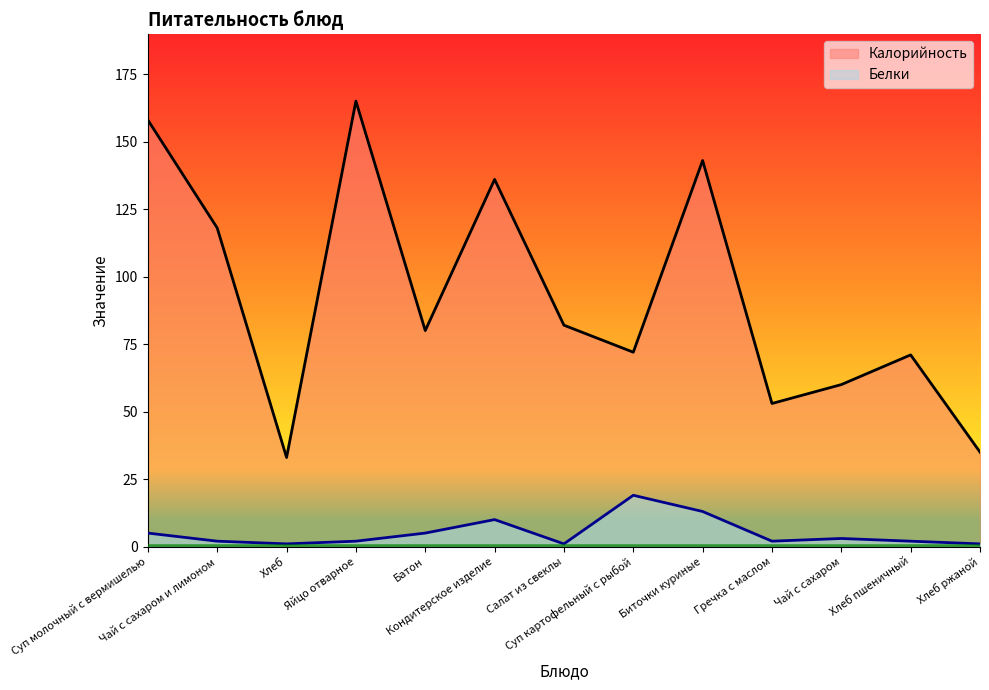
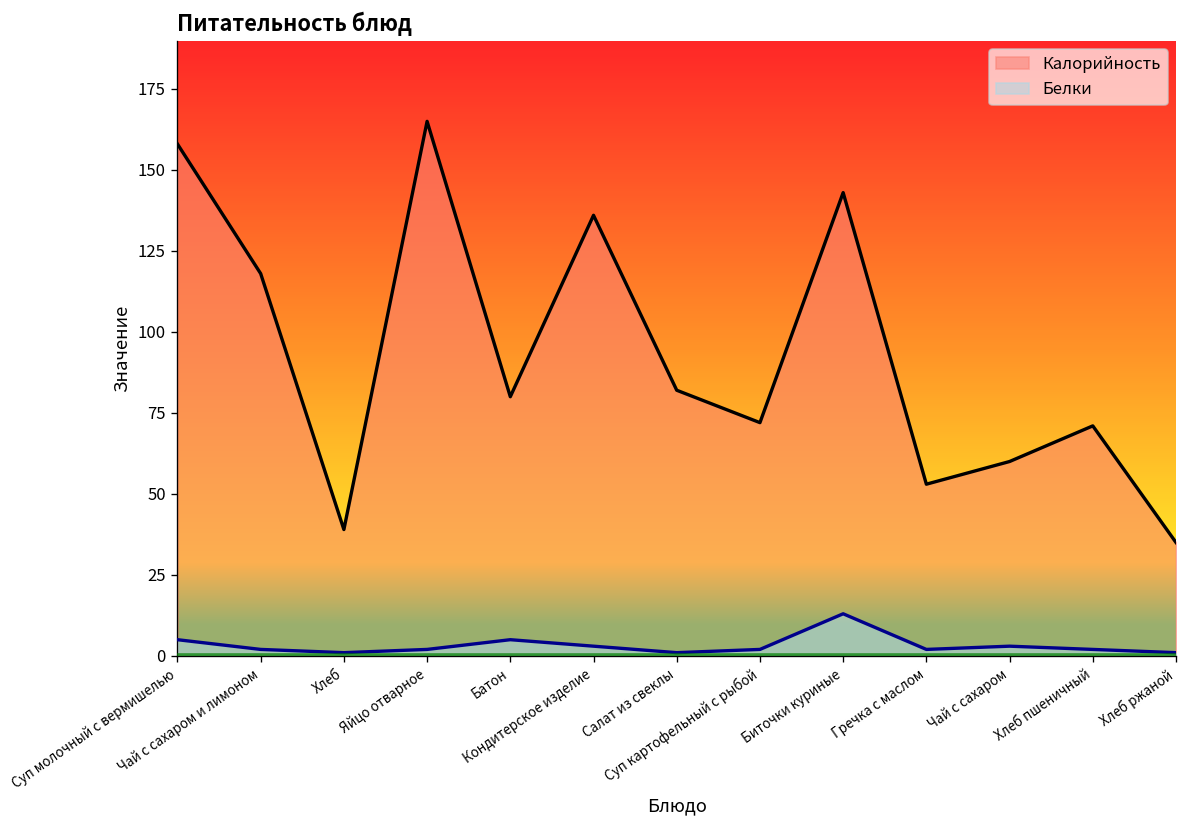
  {
    "Калорийность": {
      "Суп молочный с вермишелью": 158,
      "Чай с сахаром и лимоном": 118,
-     "Хлеб": 33,
+     "Хлеб": 39,
      "Яйцо отварное": 165,
      "Батон": 80,
      "Кондитерское изделие": 136,
      "Салат из свеклы": 82,
      "Суп картофельный с рыбой": 72,
      "Биточки куриные": 143,
      "Гречка с маслом": 53,
      "Чай с сахаром": 60,
      "Хлеб пшеничный": 71,
      "Хлеб ржаной": 35
    },
    "Белки": {
      "Суп молочный с вермишелью": 5,
      "Чай с сахаром и лимоном": 2,
      "Хлеб": 1,
      "Яйцо отварное": 2,
      "Батон": 5,
-     "Кондитерское изделие": 10,
+     "Кондитерское изделие": 3,
      "Салат из свеклы": 1,
-     "Суп картофельный с рыбой": 19,
+     "Суп картофельный с рыбой": 2,
      "Биточки куриные": 13,
      "Гречка с маслом": 2,
      "Чай с сахаром": 3,
      "Хлеб пшеничный": 2,
      "Хлеб ржаной": 1
    }
  }
